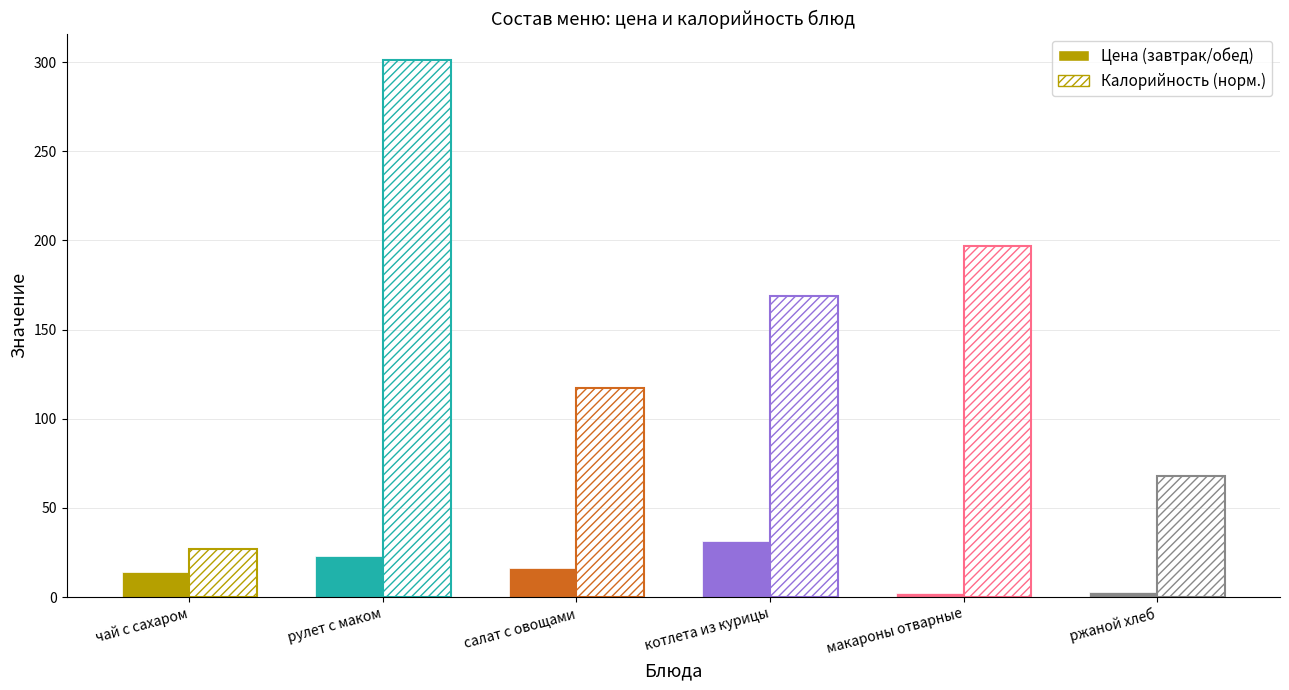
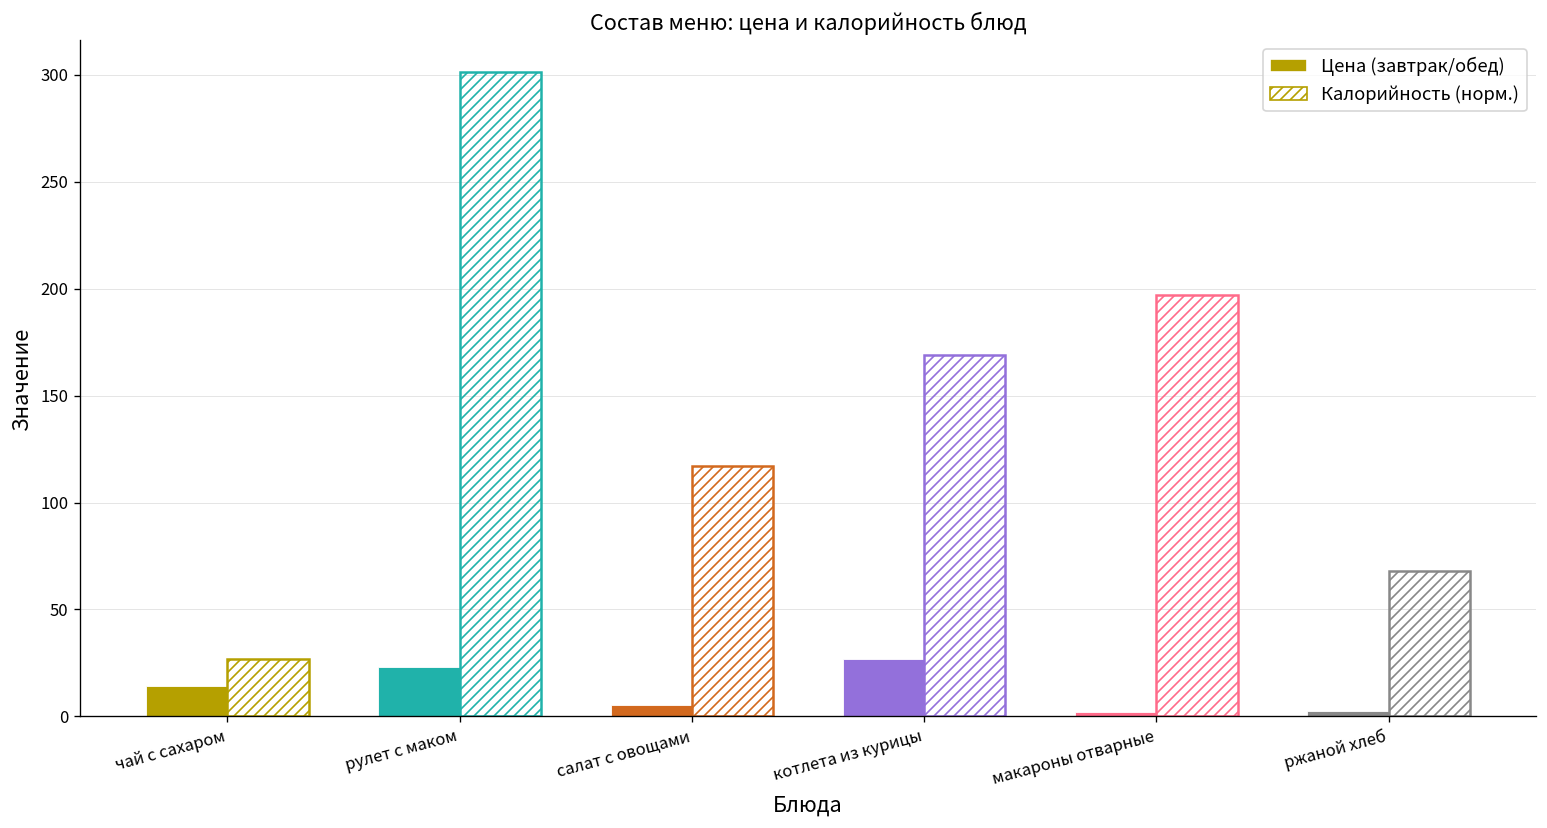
  {
    "Цена (завтрак/обед)": {
      "чай с сахаром": 14,
      "рулет с маком": 23,
-     "салат с овощами": 16,
-     "котлета из курицы": 31,
+     "салат с овощами": 6,
+     "котлета из курицы": 27,
      "макароны отварные": 2,
      "ржаной хлеб": 3
    }
  }
